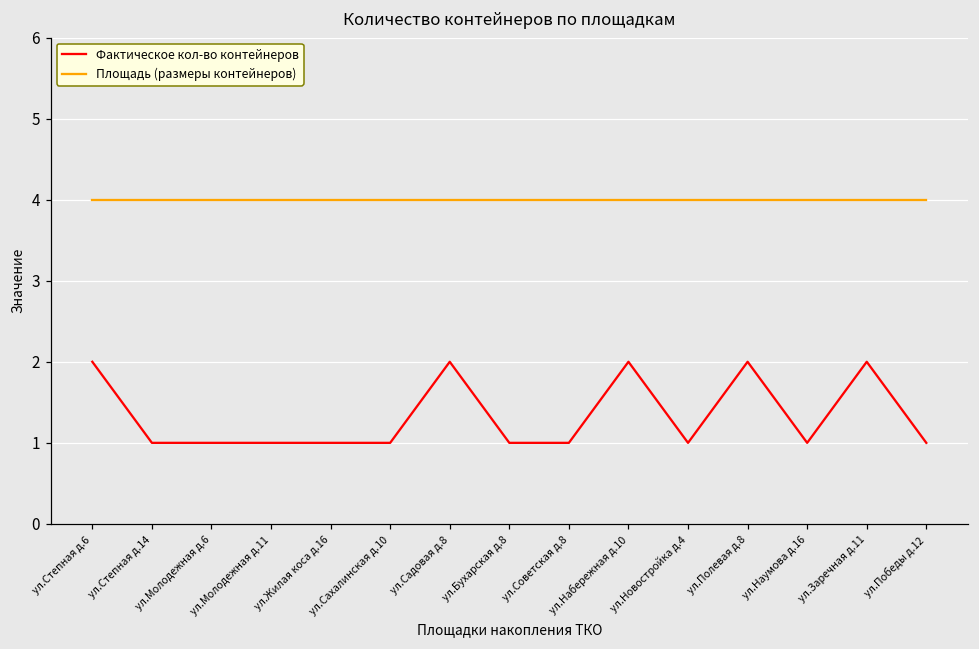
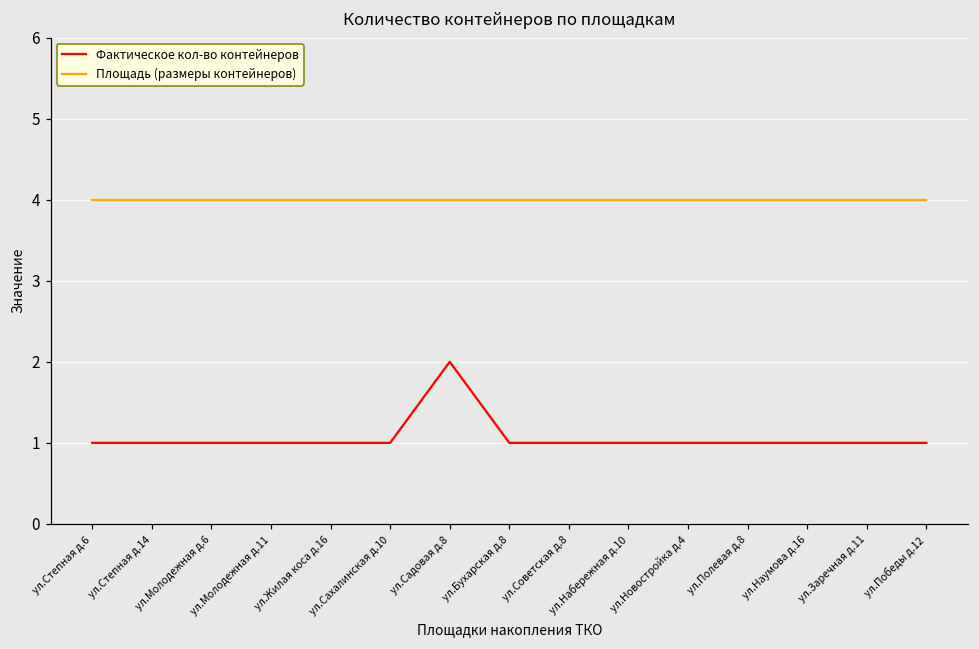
  {
    "Фактическое кол-во контейнеров": {
-     "ул.Степная д.6": 2,
+     "ул.Степная д.6": 1,
      "ул.Степная д.14": 1,
      "ул.Молодежная д.6": 1,
      "ул.Молодежная д.11": 1,
      "ул.Жилая коса д.16": 1,
      "ул.Сахалинская д.10": 1,
      "ул.Садовая д.8": 2,
      "ул.Бухарская д.8": 1,
      "ул.Советская д.8": 1,
-     "ул.Набережная д.10": 2,
+     "ул.Набережная д.10": 1,
      "ул.Новостройка д.4": 1,
-     "ул.Полевая д.8": 2,
+     "ул.Полевая д.8": 1,
      "ул.Наумова д.16": 1,
-     "ул.Заречная д.11": 2,
+     "ул.Заречная д.11": 1,
      "ул.Победы д.12": 1
    },
    "Площадь (размеры контейнеров)": {
      "ул.Степная д.6": 4,
      "ул.Степная д.14": 4,
      "ул.Молодежная д.6": 4,
      "ул.Молодежная д.11": 4,
      "ул.Жилая коса д.16": 4,
      "ул.Сахалинская д.10": 4,
      "ул.Садовая д.8": 4,
      "ул.Бухарская д.8": 4,
      "ул.Советская д.8": 4,
      "ул.Набережная д.10": 4,
      "ул.Новостройка д.4": 4,
      "ул.Полевая д.8": 4,
      "ул.Наумова д.16": 4,
      "ул.Заречная д.11": 4,
      "ул.Победы д.12": 4
    }
  }
